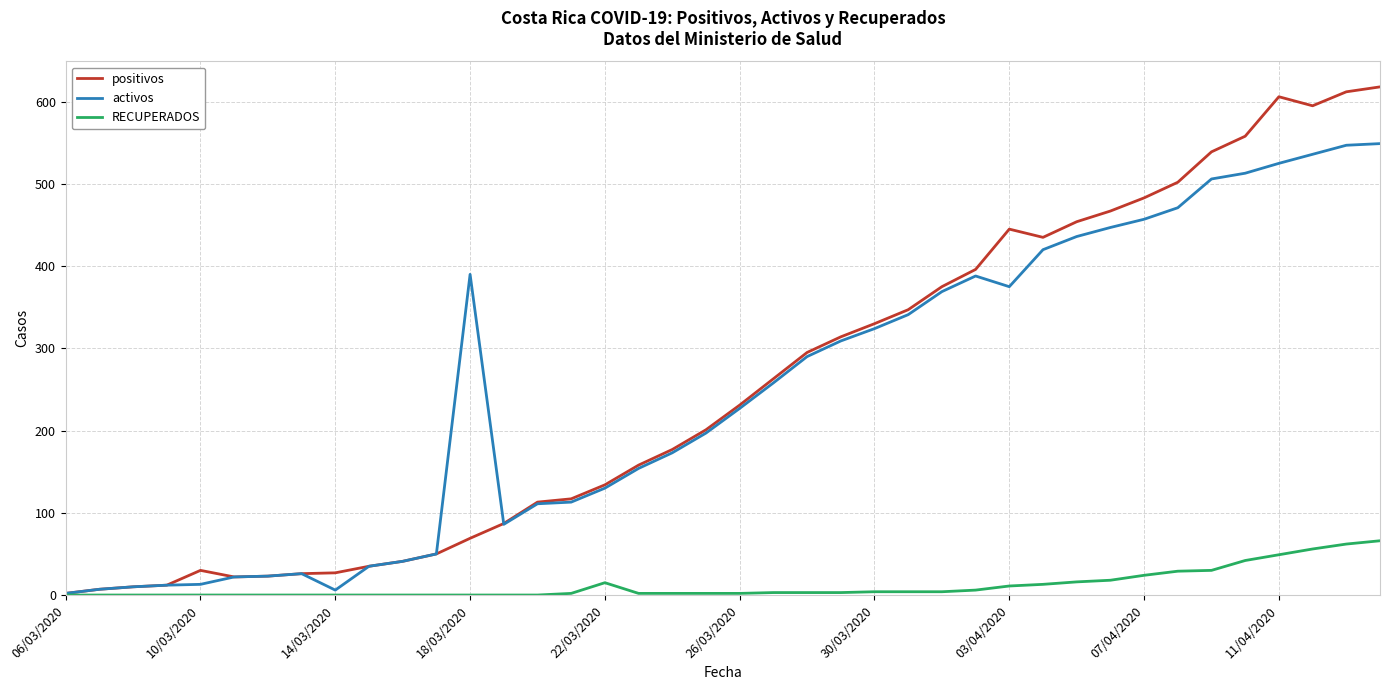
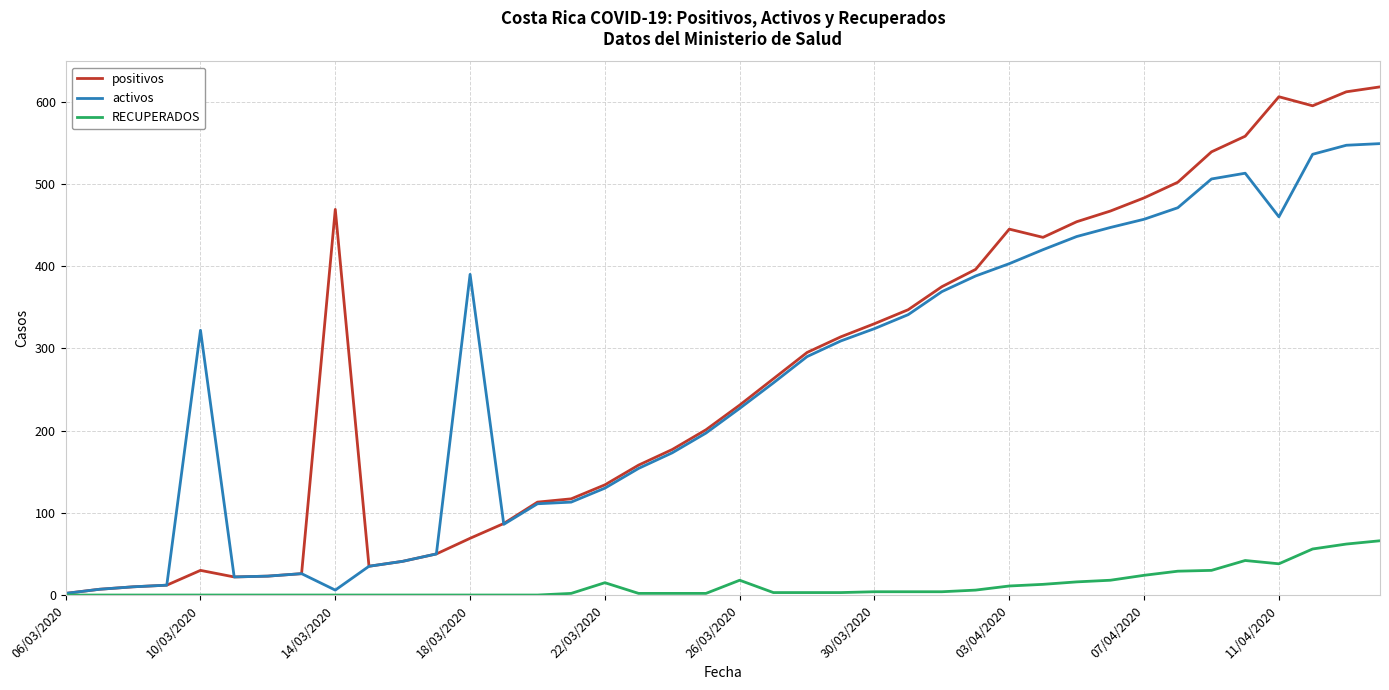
  {
    "positivos": {
      "10/03/2020": 30,
-     "14/03/2020": 30,
+     "14/03/2020": 470,
      "18/03/2020": 70,
      "22/03/2020": 130,
      "26/03/2020": 230,
      "30/03/2020": 330,
      "03/04/2020": 450,
      "07/04/2020": 480,
      "11/04/2020": 610
    },
    "activos": {
-     "10/03/2020": 10,
+     "10/03/2020": 320,
      "14/03/2020": 10,
      "18/03/2020": 390,
      "22/03/2020": 130,
      "26/03/2020": 230,
      "30/03/2020": 320,
-     "03/04/2020": 380,
+     "03/04/2020": 400,
      "07/04/2020": 460,
-     "11/04/2020": 530
+     "11/04/2020": 460
    },
    "RECUPERADOS": {
      "10/03/2020": 0,
      "14/03/2020": 0,
      "18/03/2020": 0,
      "22/03/2020": 20,
-     "26/03/2020": 0,
+     "26/03/2020": 20,
      "30/03/2020": 0,
      "03/04/2020": 10,
      "07/04/2020": 20,
-     "11/04/2020": 50
+     "11/04/2020": 40
    }
  }
